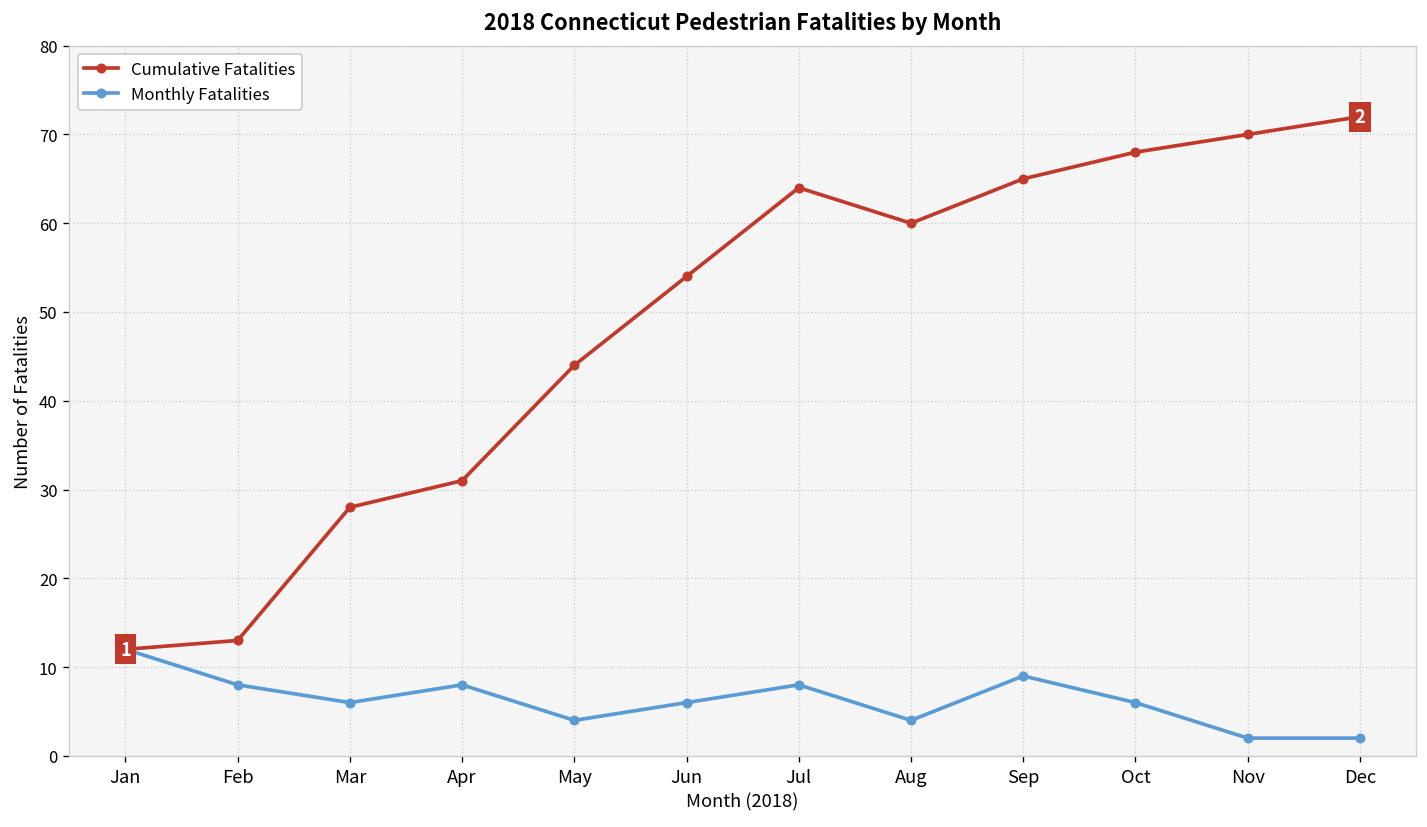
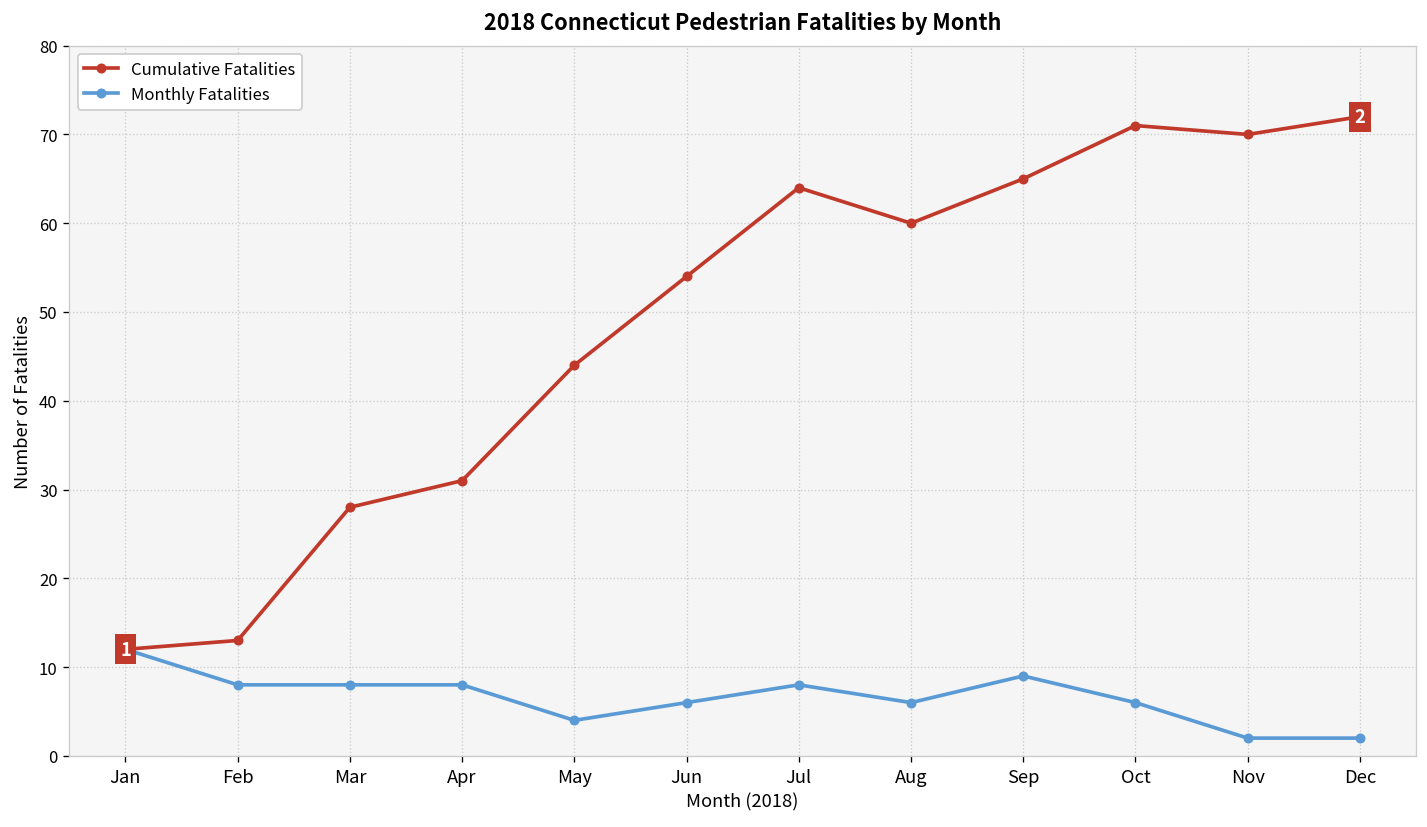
  {
    "Cumulative Fatalities": {
      "Feb": 13,
      "Mar": 28,
      "Apr": 31,
      "May": 44,
      "Jun": 54,
      "Jul": 64,
      "Aug": 60,
      "Sep": 65,
-     "Oct": 68,
+     "Oct": 71,
      "Nov": 70
    },
    "Monthly Fatalities": {
      "Feb": 8,
-     "Mar": 6,
+     "Mar": 8,
      "Apr": 8,
      "May": 4,
      "Jun": 6,
      "Jul": 8,
-     "Aug": 4,
+     "Aug": 6,
      "Sep": 9,
      "Oct": 6,
      "Nov": 2,
      "Dec": 2
    }
  }
